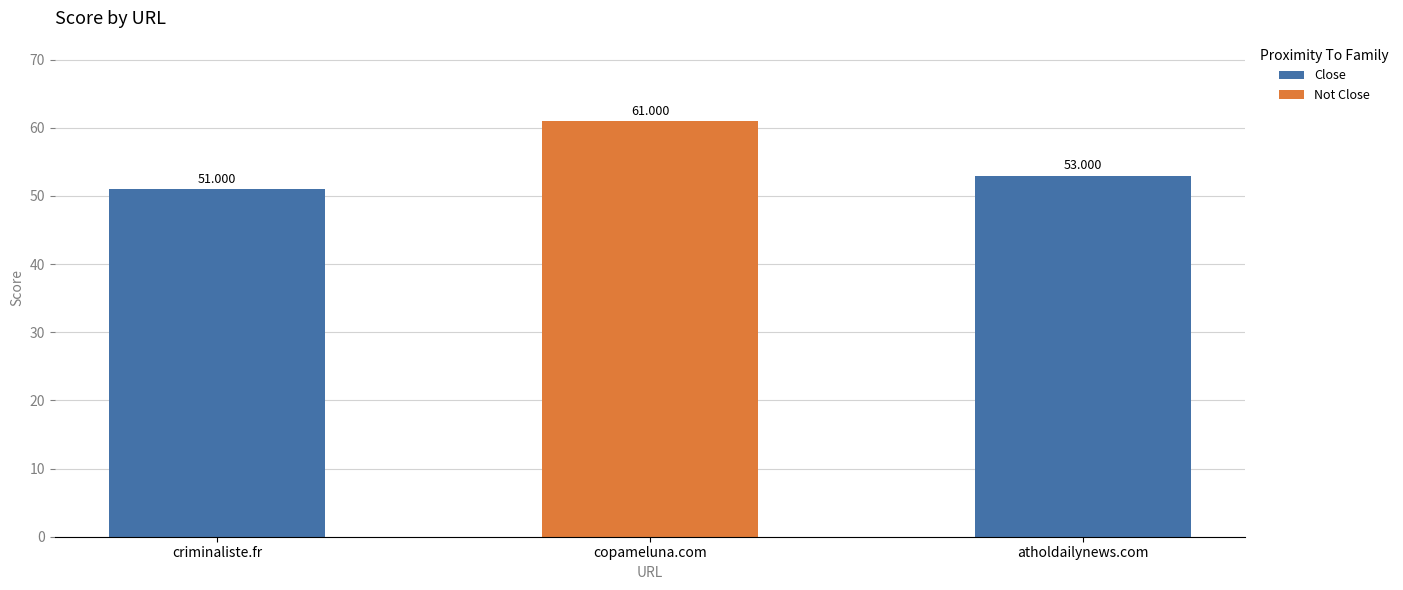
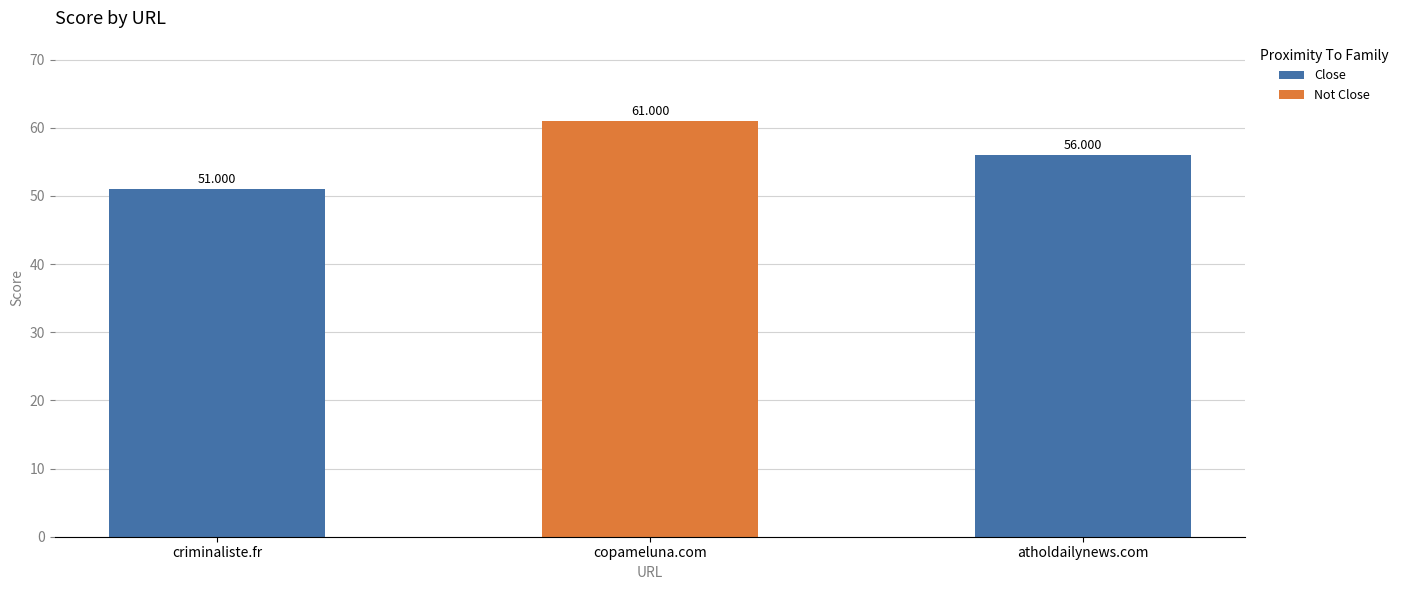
  {
    "criminaliste.fr": 51.000,
    "copameluna.com": 61.000,
-   "atholdailynews.com": 53.000
+   "atholdailynews.com": 56.000
  }
